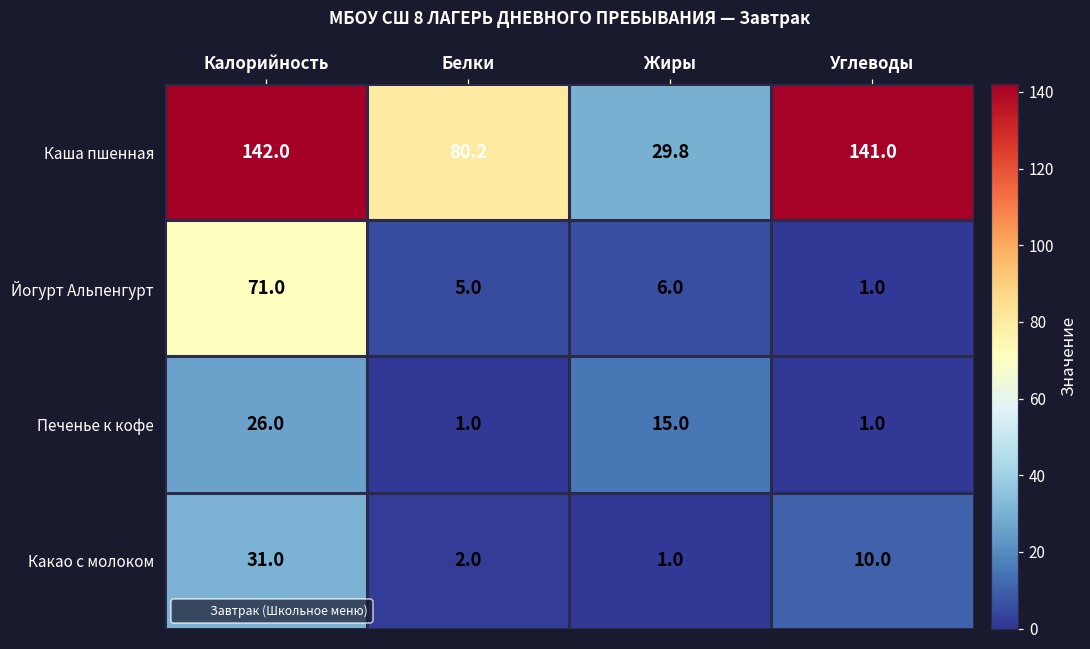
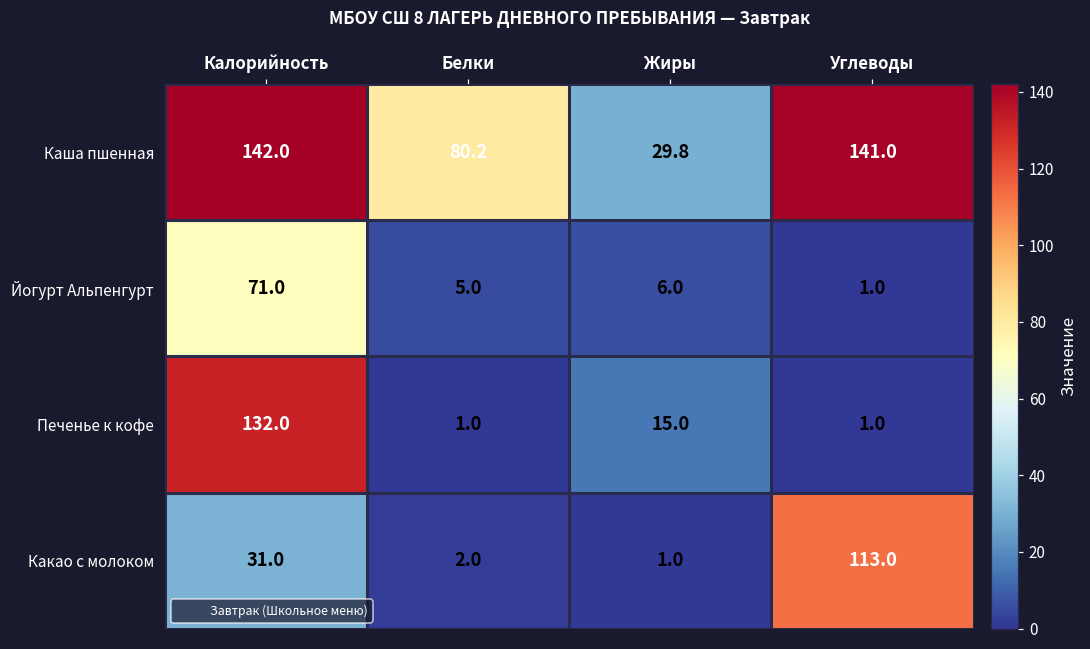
  {
    "Каша пшенная": {
      "Калорийность": 142.0,
      "Белки": 80.2,
      "Жиры": 29.8,
      "Углеводы": 141.0
    },
    "Йогурт Альпенгурт": {
      "Калорийность": 71.0,
      "Белки": 5.0,
      "Жиры": 6.0,
      "Углеводы": 1.0
    },
    "Печенье к кофе": {
-     "Калорийность": 26.0,
+     "Калорийность": 132.0,
      "Белки": 1.0,
      "Жиры": 15.0,
      "Углеводы": 1.0
    },
    "Какао с молоком": {
      "Калорийность": 31.0,
      "Белки": 2.0,
      "Жиры": 1.0,
-     "Углеводы": 10.0
+     "Углеводы": 113.0
    }
  }
